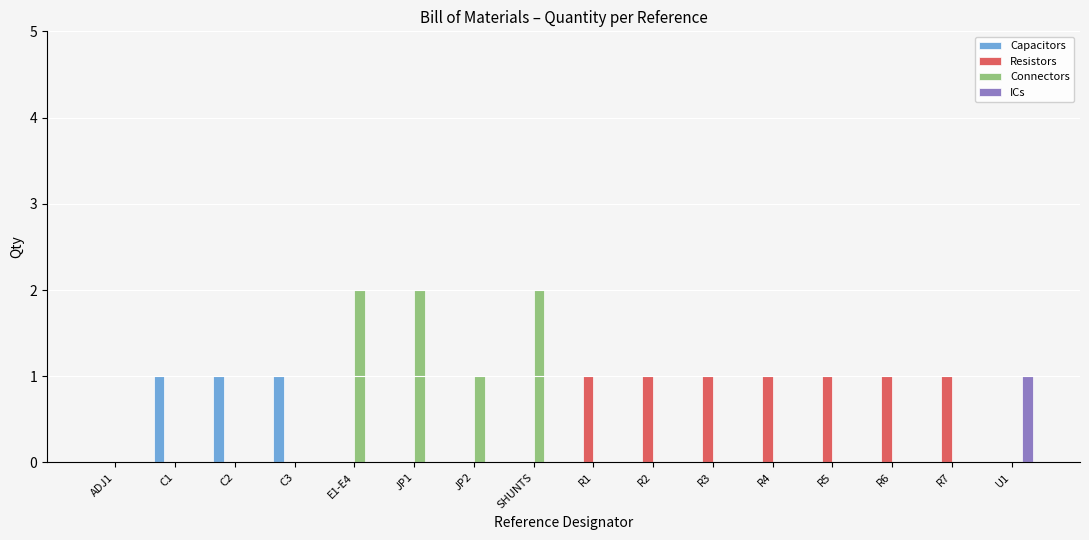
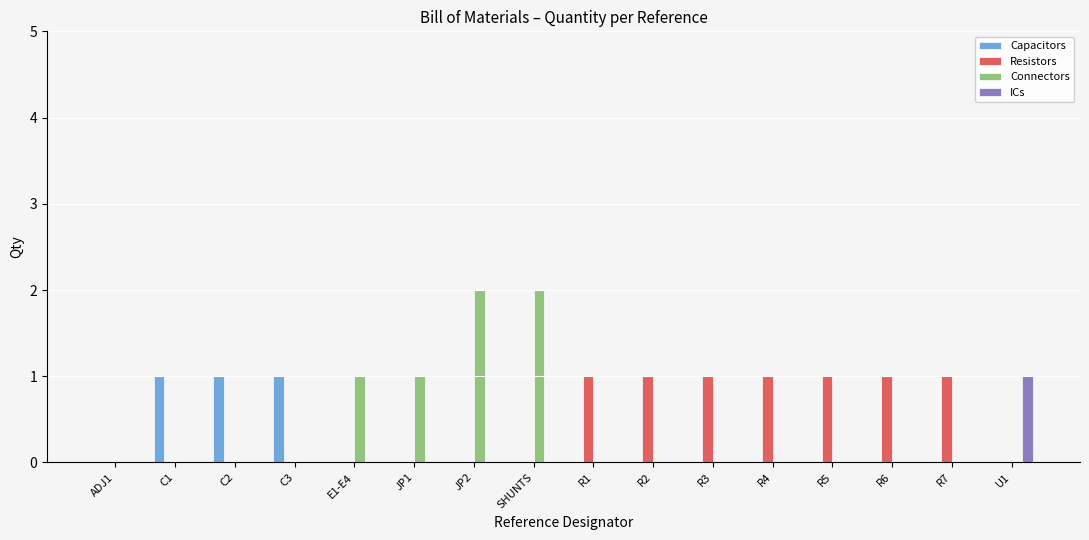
  {
    "Resistors": {
      "ADJ1": 0,
      "C1": 0,
      "C2": 0,
      "C3": 0,
      "E1-E4": 0,
      "JP1": 0,
      "JP2": 0,
      "SHUNTS": 0,
      "R1": 1,
      "R2": 1,
      "R3": 1,
      "R4": 1,
      "R5": 1,
      "R6": 1,
      "R7": 1,
      "U1": 0
    },
    "Connectors": {
      "ADJ1": 0,
      "C1": 0,
      "C2": 0,
      "C3": 0,
-     "E1-E4": 2,
-     "JP1": 2,
-     "JP2": 1,
+     "E1-E4": 1,
+     "JP1": 1,
+     "JP2": 2,
      "SHUNTS": 2,
      "R1": 0,
      "R2": 0,
      "R3": 0,
      "R4": 0,
      "R5": 0,
      "R6": 0,
      "R7": 0,
      "U1": 0
    }
  }
